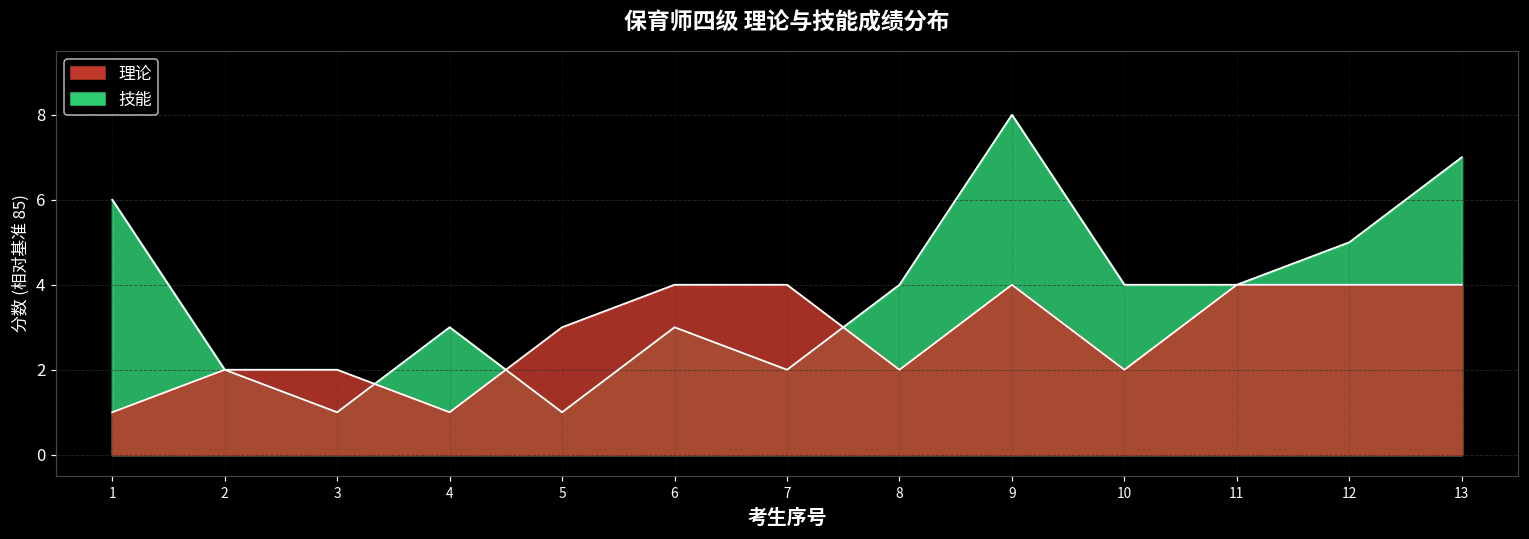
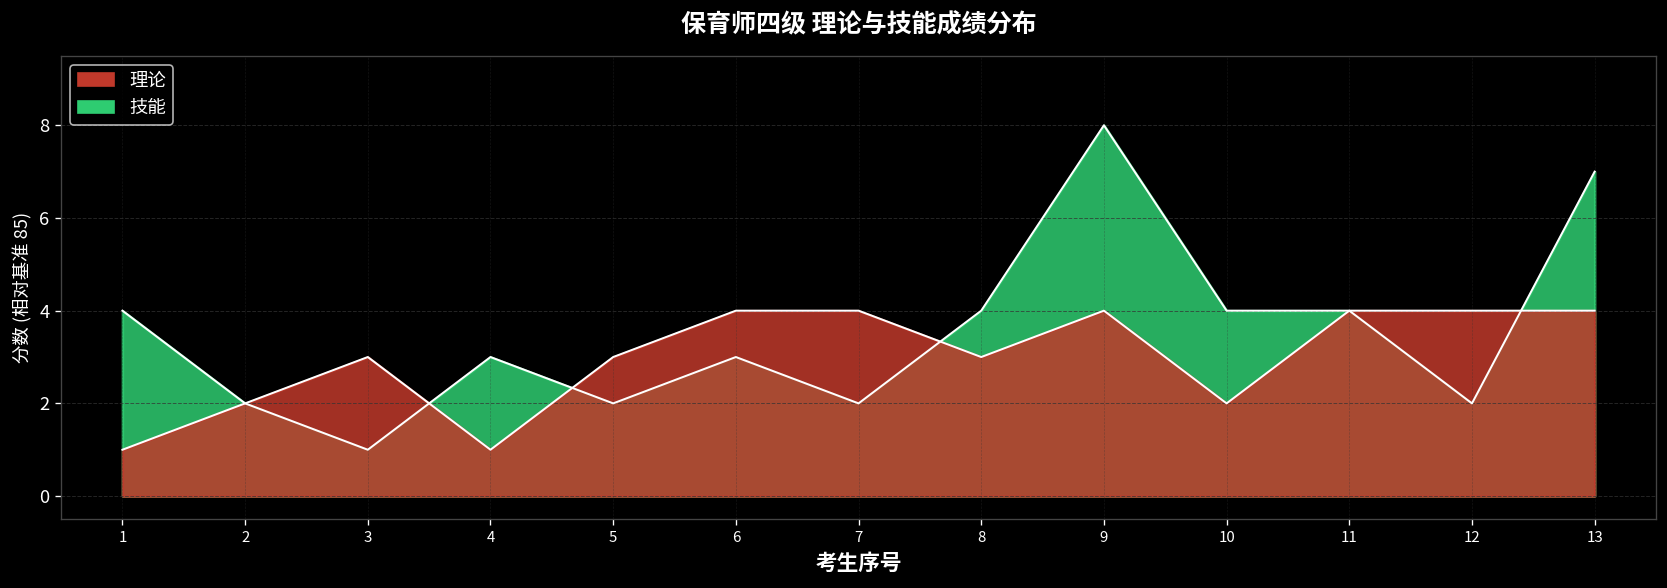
  {
    "技能": {
-     "1": 6.0,
+     "1": 4.0,
      "3": 1.0,
      "4": 3.0,
-     "5": 1.0,
+     "5": 2.0,
      "6": 3.0,
      "7": 2.0,
      "8": 4.0,
      "9": 8.0,
      "10": 4.0,
-     "12": 5.0,
+     "12": 2.0,
      "13": 7.0
    },
    "理论": {
      "1": 1.0,
-     "3": 2.0,
+     "3": 3.0,
      "4": 1.0,
      "5": 3.0,
      "6": 4.0,
      "7": 4.0,
-     "8": 2.0,
+     "8": 3.0,
      "9": 4.0,
      "10": 2.0,
      "12": 4.0,
      "13": 4.0
    }
  }
